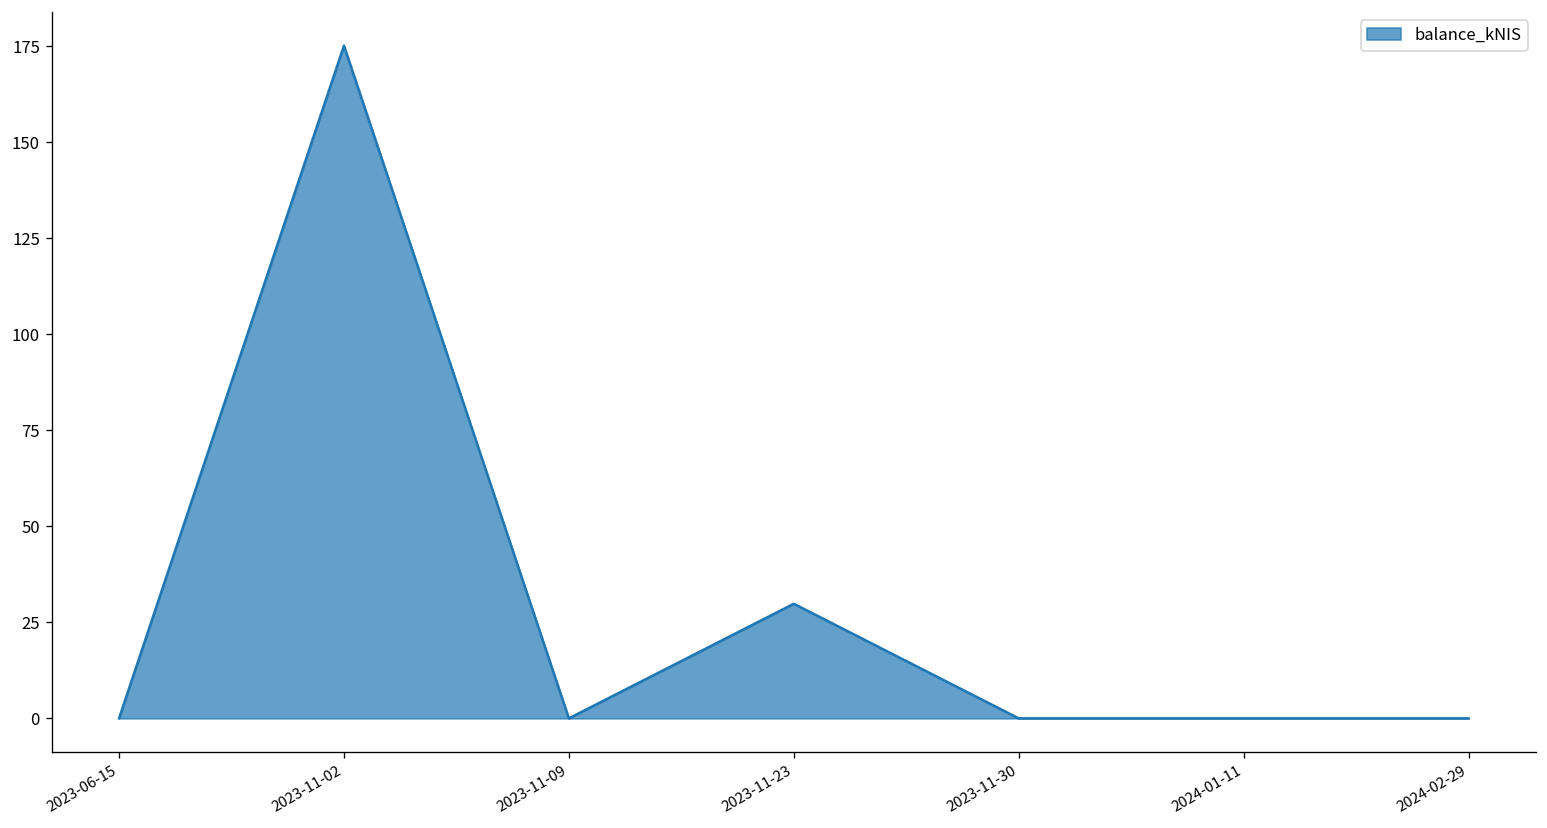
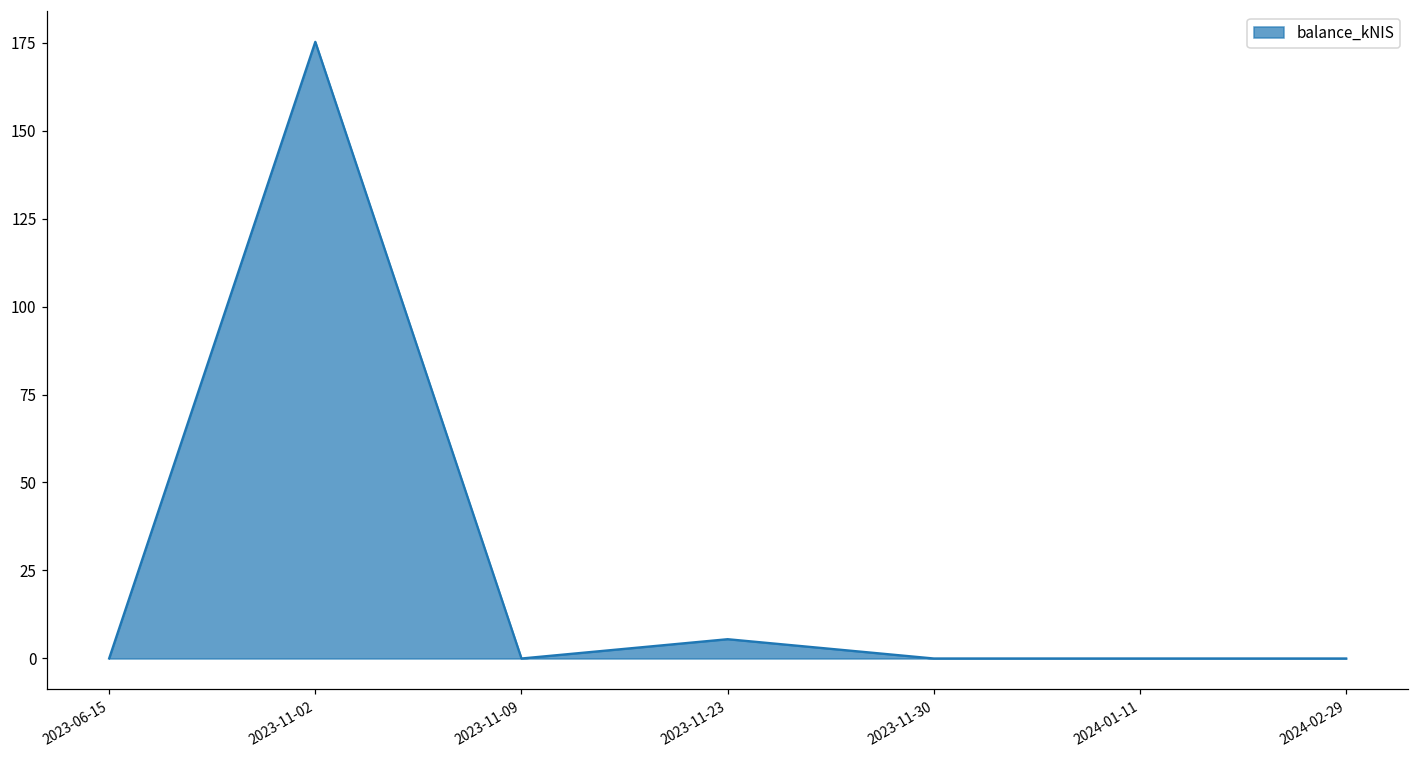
  {
    "2023-06-15": 0,
    "2023-11-02": 175,
    "2023-11-09": 0,
-   "2023-11-23": 30,
+   "2023-11-23": 5,
    "2023-11-30": 0,
    "2024-01-11": 0,
    "2024-02-29": 0
  }
